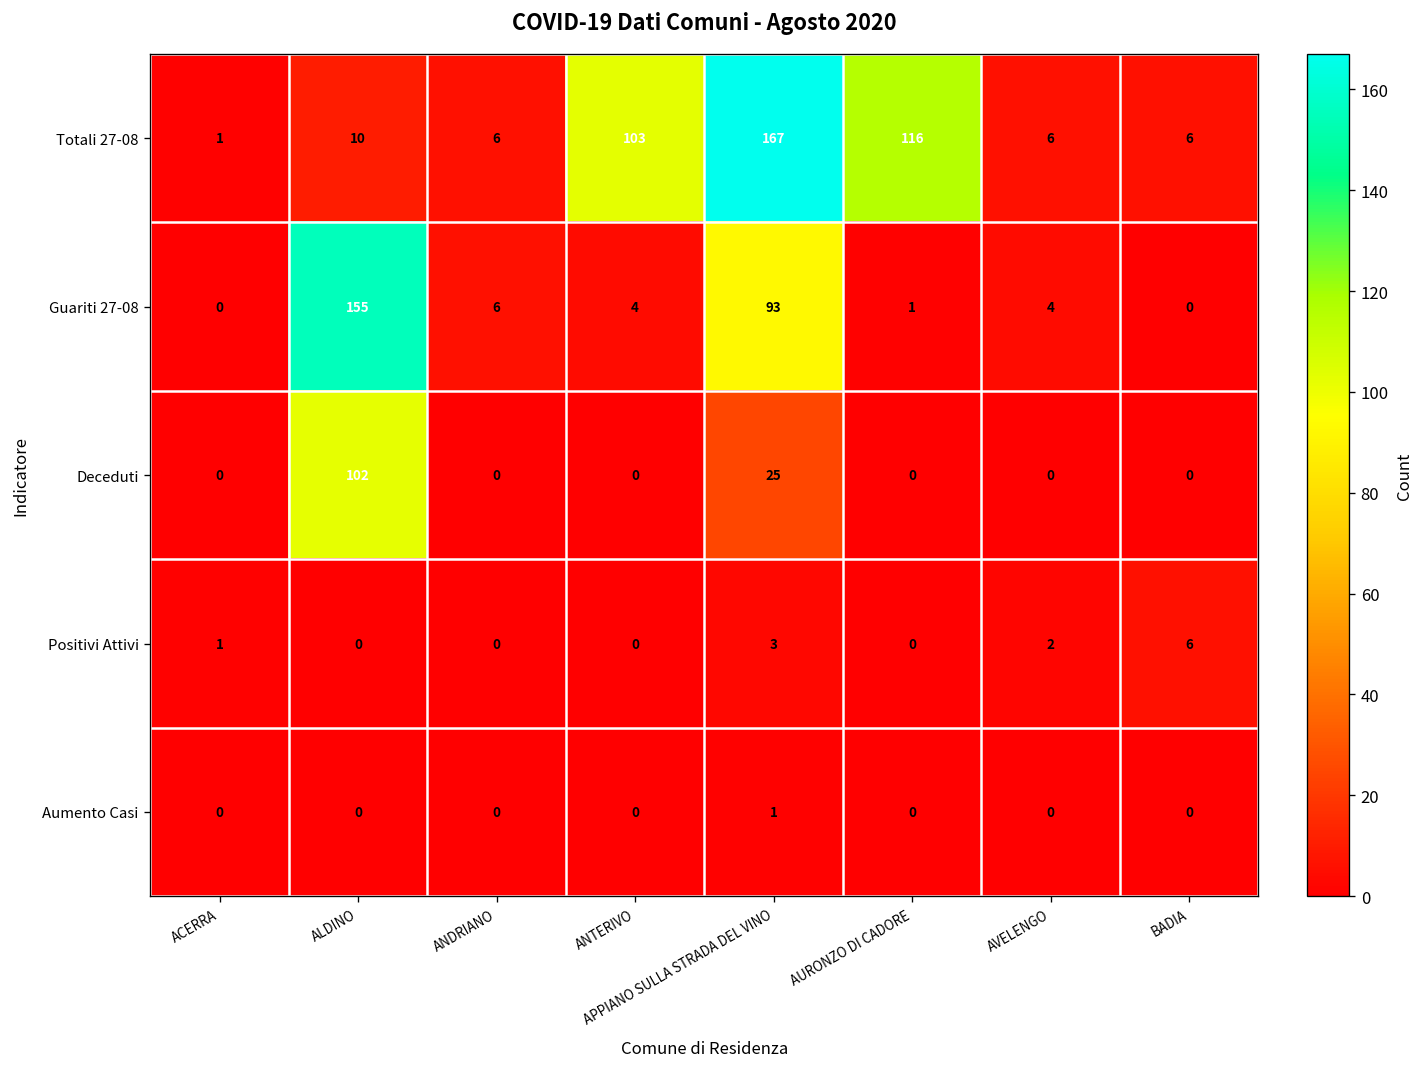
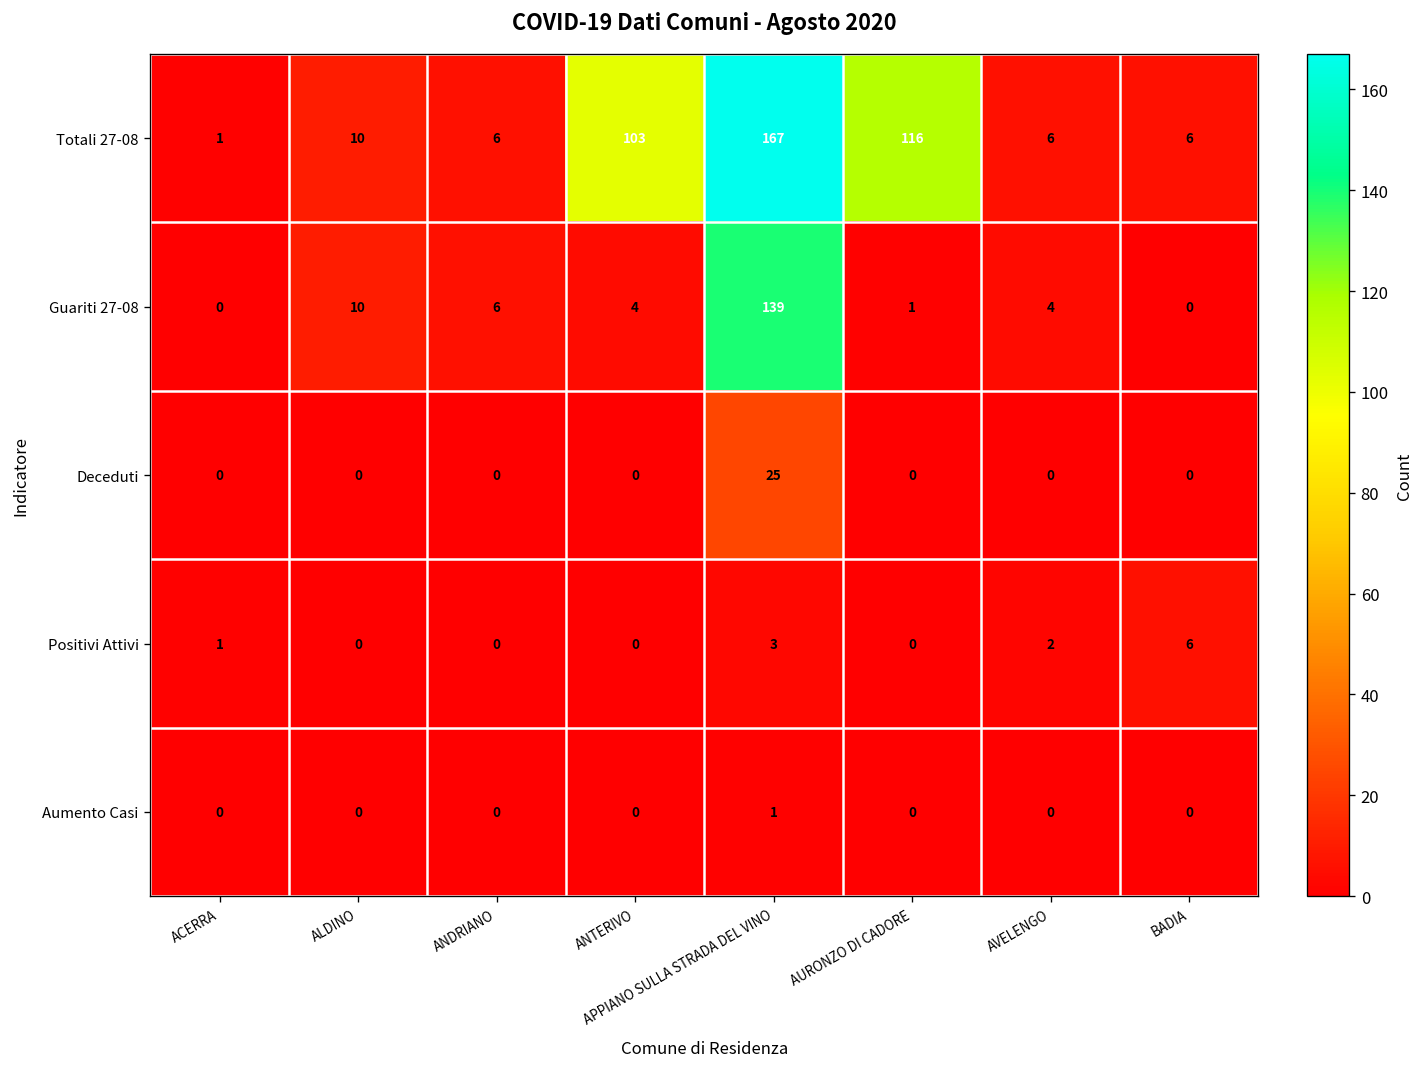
  {
    "Totali 27-08": {
      "ACERRA": 1,
      "ALDINO": 10,
      "ANDRIANO": 6,
      "ANTERIVO": 103,
      "APPIANO SULLA STRADA DEL VINO": 167,
      "AURONZO DI CADORE": 116,
      "AVELENGO": 6,
      "BADIA": 6
    },
    "Guariti 27-08": {
      "ACERRA": 0,
-     "ALDINO": 155,
+     "ALDINO": 10,
      "ANDRIANO": 6,
      "ANTERIVO": 4,
-     "APPIANO SULLA STRADA DEL VINO": 93,
+     "APPIANO SULLA STRADA DEL VINO": 139,
      "AURONZO DI CADORE": 1,
      "AVELENGO": 4,
      "BADIA": 0
    },
    "Deceduti": {
      "ACERRA": 0,
-     "ALDINO": 102,
+     "ALDINO": 0,
      "ANDRIANO": 0,
      "ANTERIVO": 0,
      "APPIANO SULLA STRADA DEL VINO": 25,
      "AURONZO DI CADORE": 0,
      "AVELENGO": 0,
      "BADIA": 0
    },
    "Positivi Attivi": {
      "ACERRA": 1,
      "ALDINO": 0,
      "ANDRIANO": 0,
      "ANTERIVO": 0,
      "APPIANO SULLA STRADA DEL VINO": 3,
      "AURONZO DI CADORE": 0,
      "AVELENGO": 2,
      "BADIA": 6
    },
    "Aumento Casi": {
      "ACERRA": 0,
      "ALDINO": 0,
      "ANDRIANO": 0,
      "ANTERIVO": 0,
      "APPIANO SULLA STRADA DEL VINO": 1,
      "AURONZO DI CADORE": 0,
      "AVELENGO": 0,
      "BADIA": 0
    }
  }
